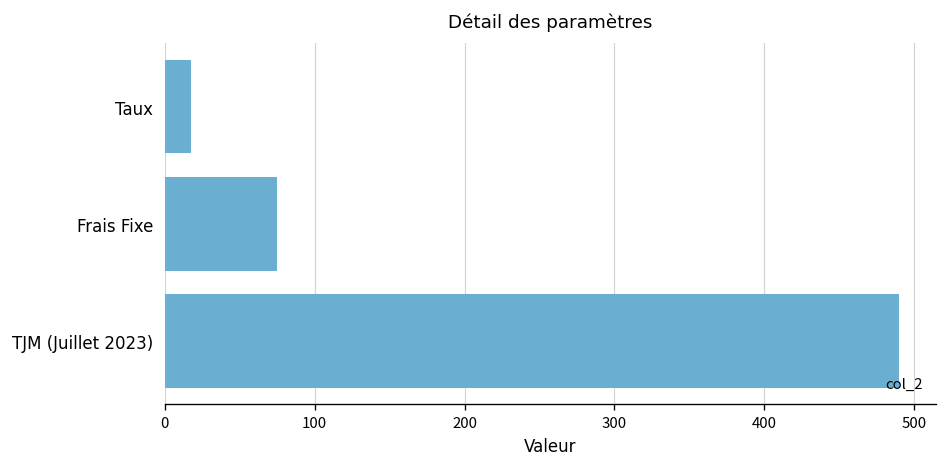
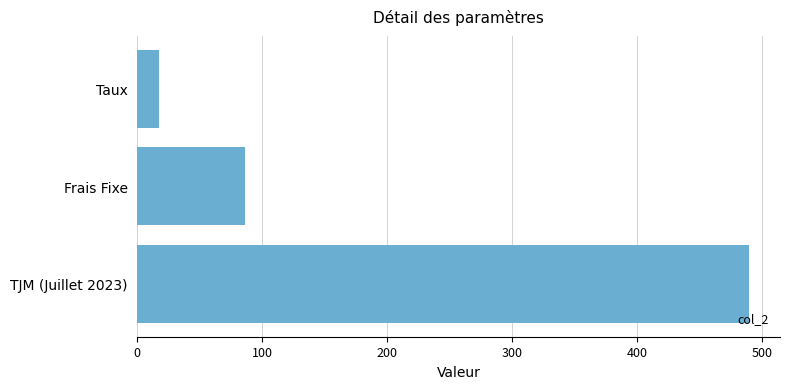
  {
    "Taux": 18,
-   "Frais Fixe": 75,
+   "Frais Fixe": 86,
    "TJM (Juillet 2023)": 490
  }
